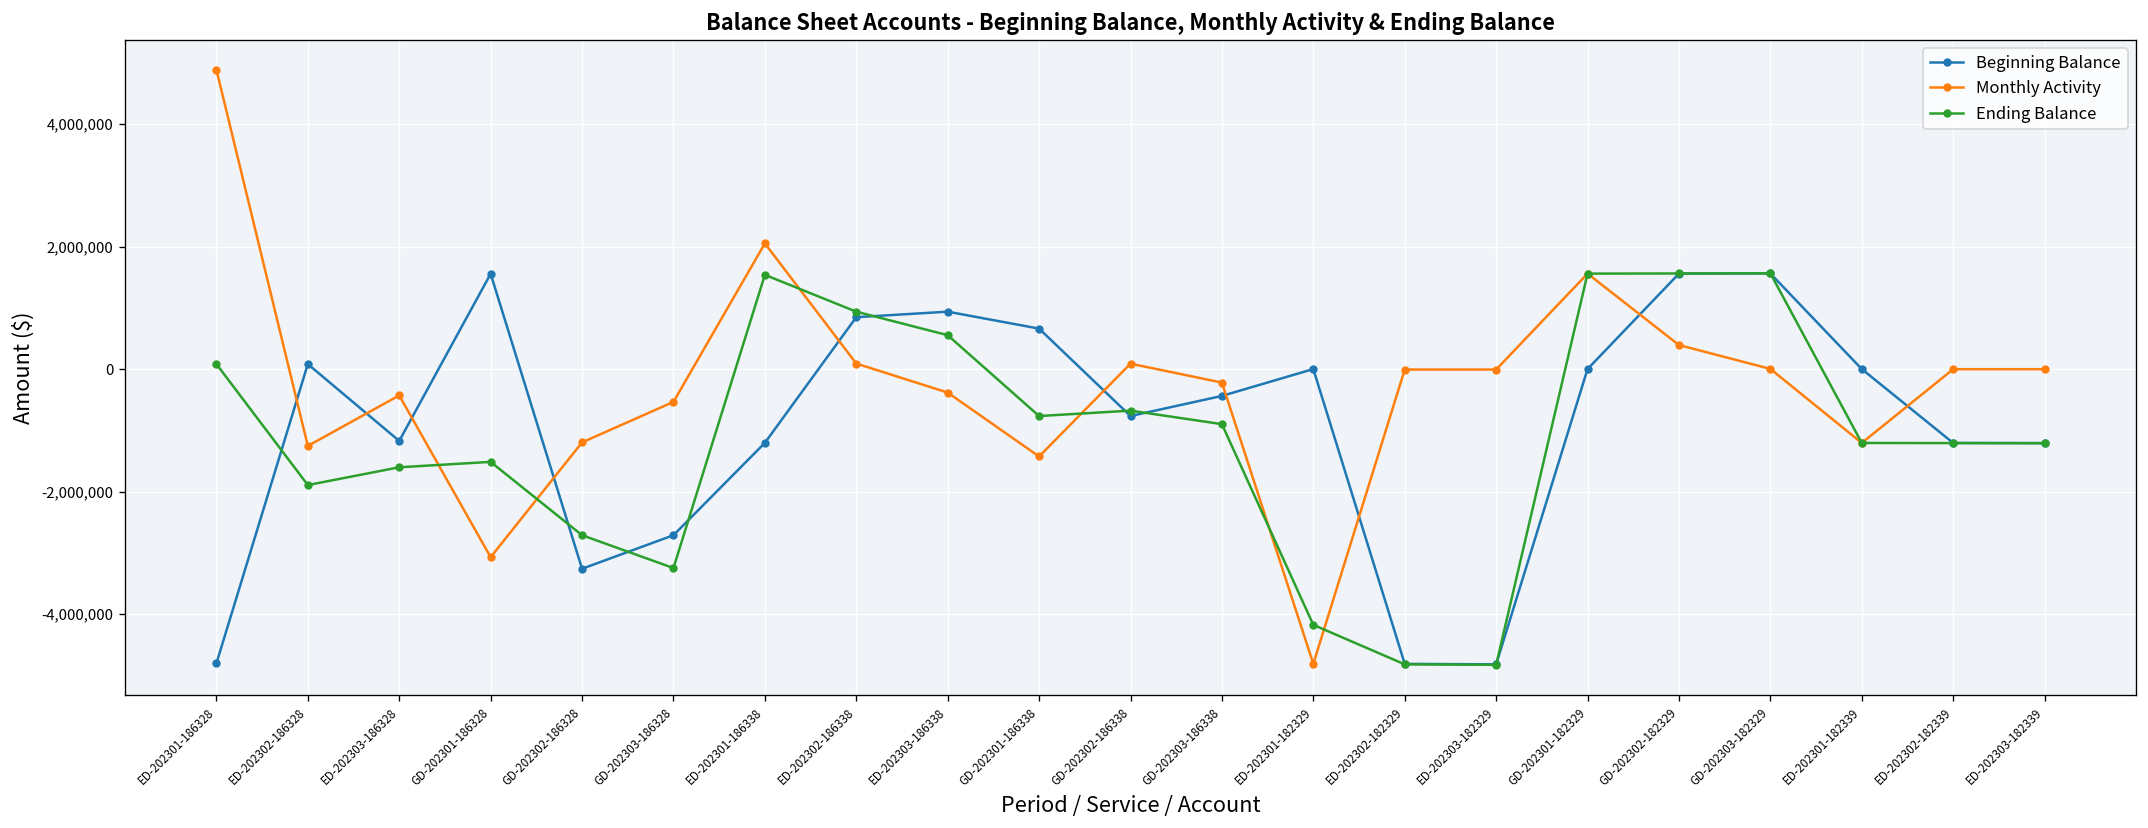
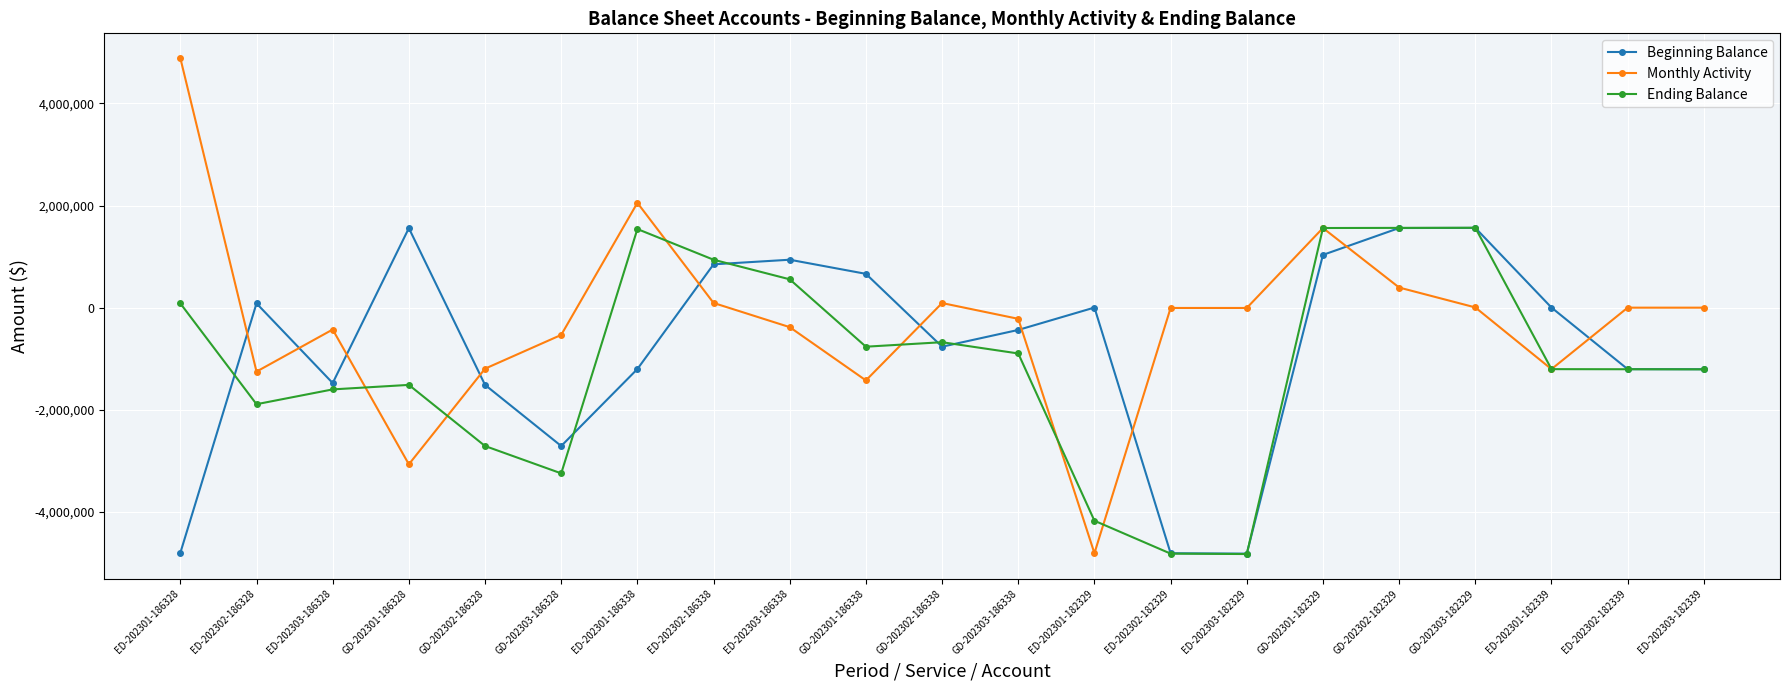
  {
    "Beginning Balance": {
      "ED-202301-186328": "-4,800,000",
      "ED-202302-186328": "100,000",
-     "ED-202303-186328": "-1,200,000",
+     "ED-202303-186328": "-1,500,000",
      "GD-202301-186328": "1,600,000",
-     "GD-202302-186328": "-3,300,000",
+     "GD-202302-186328": "-1,500,000",
      "GD-202303-186328": "-2,700,000",
      "ED-202301-186338": "-1,200,000",
      "ED-202302-186338": "800,000",
      "ED-202303-186338": "900,000",
      "GD-202301-186338": "700,000",
      "GD-202302-186338": "-800,000",
      "GD-202303-186338": "-400,000",
      "ED-202301-182329": "0",
-     "GD-202301-182329": "0",
+     "GD-202301-182329": "1,000,000",
      "ED-202301-182339": "0"
    },
    "Monthly Activity": {
      "ED-202301-186328": "4,900,000",
      "ED-202302-186328": "-1,300,000",
      "ED-202303-186328": "-400,000",
      "GD-202301-186328": "-3,100,000",
      "GD-202302-186328": "-1,200,000",
      "GD-202303-186328": "-500,000",
      "ED-202301-186338": "2,100,000",
      "ED-202302-186338": "100,000",
      "ED-202303-186338": "-400,000",
      "GD-202301-186338": "-1,400,000",
      "GD-202302-186338": "100,000",
      "GD-202303-186338": "-200,000",
      "ED-202301-182329": "-4,800,000",
      "ED-202302-182329": "0",
      "ED-202303-182329": "0",
      "GD-202302-182329": "400,000",
      "GD-202303-182329": "0",
      "ED-202302-182339": "0",
      "ED-202303-182339": "0"
    },
    "Ending Balance": {
      "ED-202301-186328": "100,000",
      "ED-202302-186328": "-1,900,000",
      "ED-202303-186328": "-1,600,000",
      "GD-202301-186328": "-1,500,000",
      "GD-202302-186328": "-2,700,000",
      "GD-202303-186328": "-3,200,000",
      "ED-202301-186338": "1,500,000",
      "ED-202302-186338": "900,000",
      "ED-202303-186338": "600,000",
      "GD-202301-186338": "-800,000",
      "GD-202302-186338": "-700,000",
      "GD-202303-186338": "-900,000",
      "ED-202301-182329": "-4,200,000"
    }
  }
